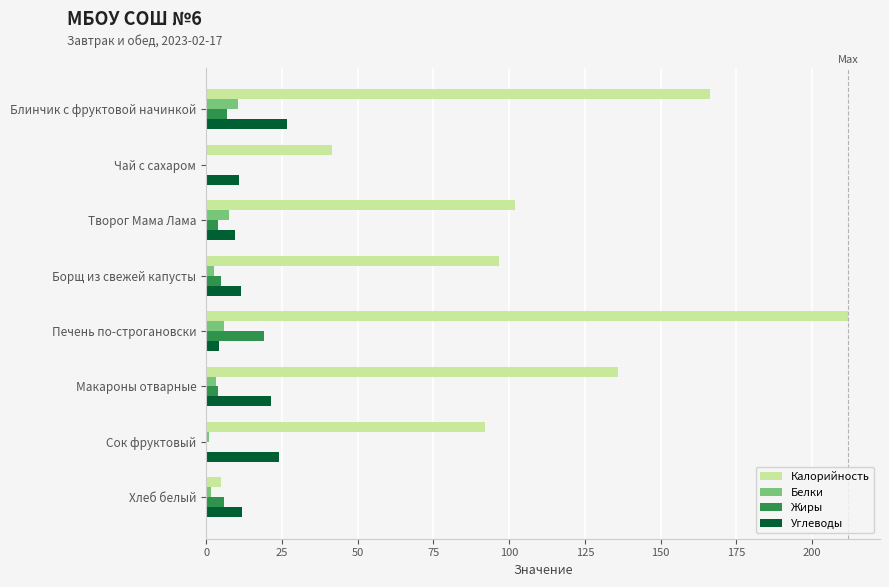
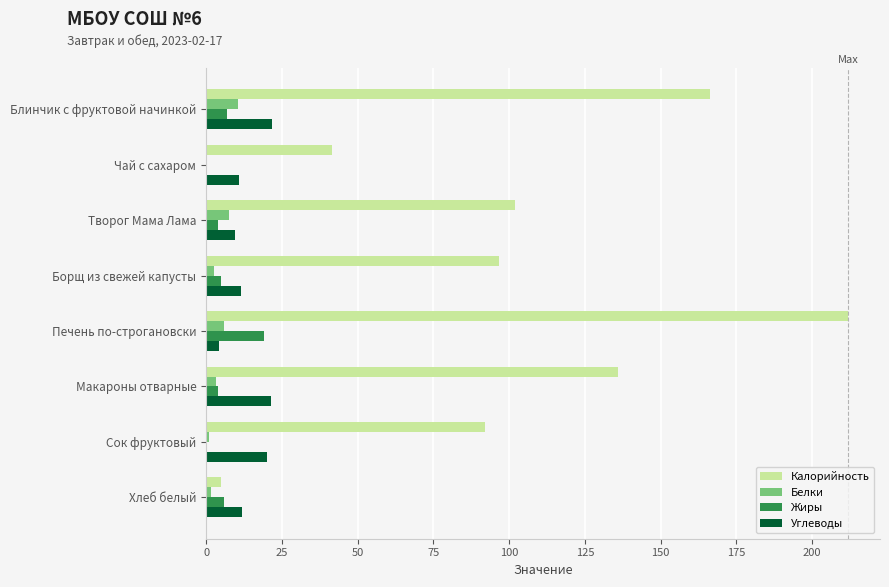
  {
    "Калорийность": {
      "Блинчик с фруктовой начинкой": 166,
      "Чай с сахаром": 42,
      "Творог Мама Лама": 102,
      "Борщ из свежей капусты": 97,
      "Печень по-строгановски": 212,
      "Макароны отварные": 136,
      "Сок фруктовый": 92,
      "Хлеб белый": 5
    },
    "Белки": {
      "Блинчик с фруктовой начинкой": 11,
      "Творог Мама Лама": 7,
      "Борщ из свежей капусты": 3,
      "Печень по-строгановски": 6,
      "Макароны отварные": 3,
      "Сок фруктовый": 1,
      "Хлеб белый": 2
    },
    "Жиры": {
      "Блинчик с фруктовой начинкой": 7,
      "Творог Мама Лама": 4,
      "Борщ из свежей капусты": 5,
      "Печень по-строгановски": 19,
      "Макароны отварные": 4,
      "Сок фруктовый": 0,
      "Хлеб белый": 6
    },
    "Углеводы": {
-     "Блинчик с фруктовой начинкой": 27,
+     "Блинчик с фруктовой начинкой": 22,
      "Чай с сахаром": 11,
      "Творог Мама Лама": 9,
      "Борщ из свежей капусты": 12,
      "Печень по-строгановски": 4,
      "Макароны отварные": 21,
-     "Сок фруктовый": 24,
+     "Сок фруктовый": 20,
      "Хлеб белый": 12
    }
  }
